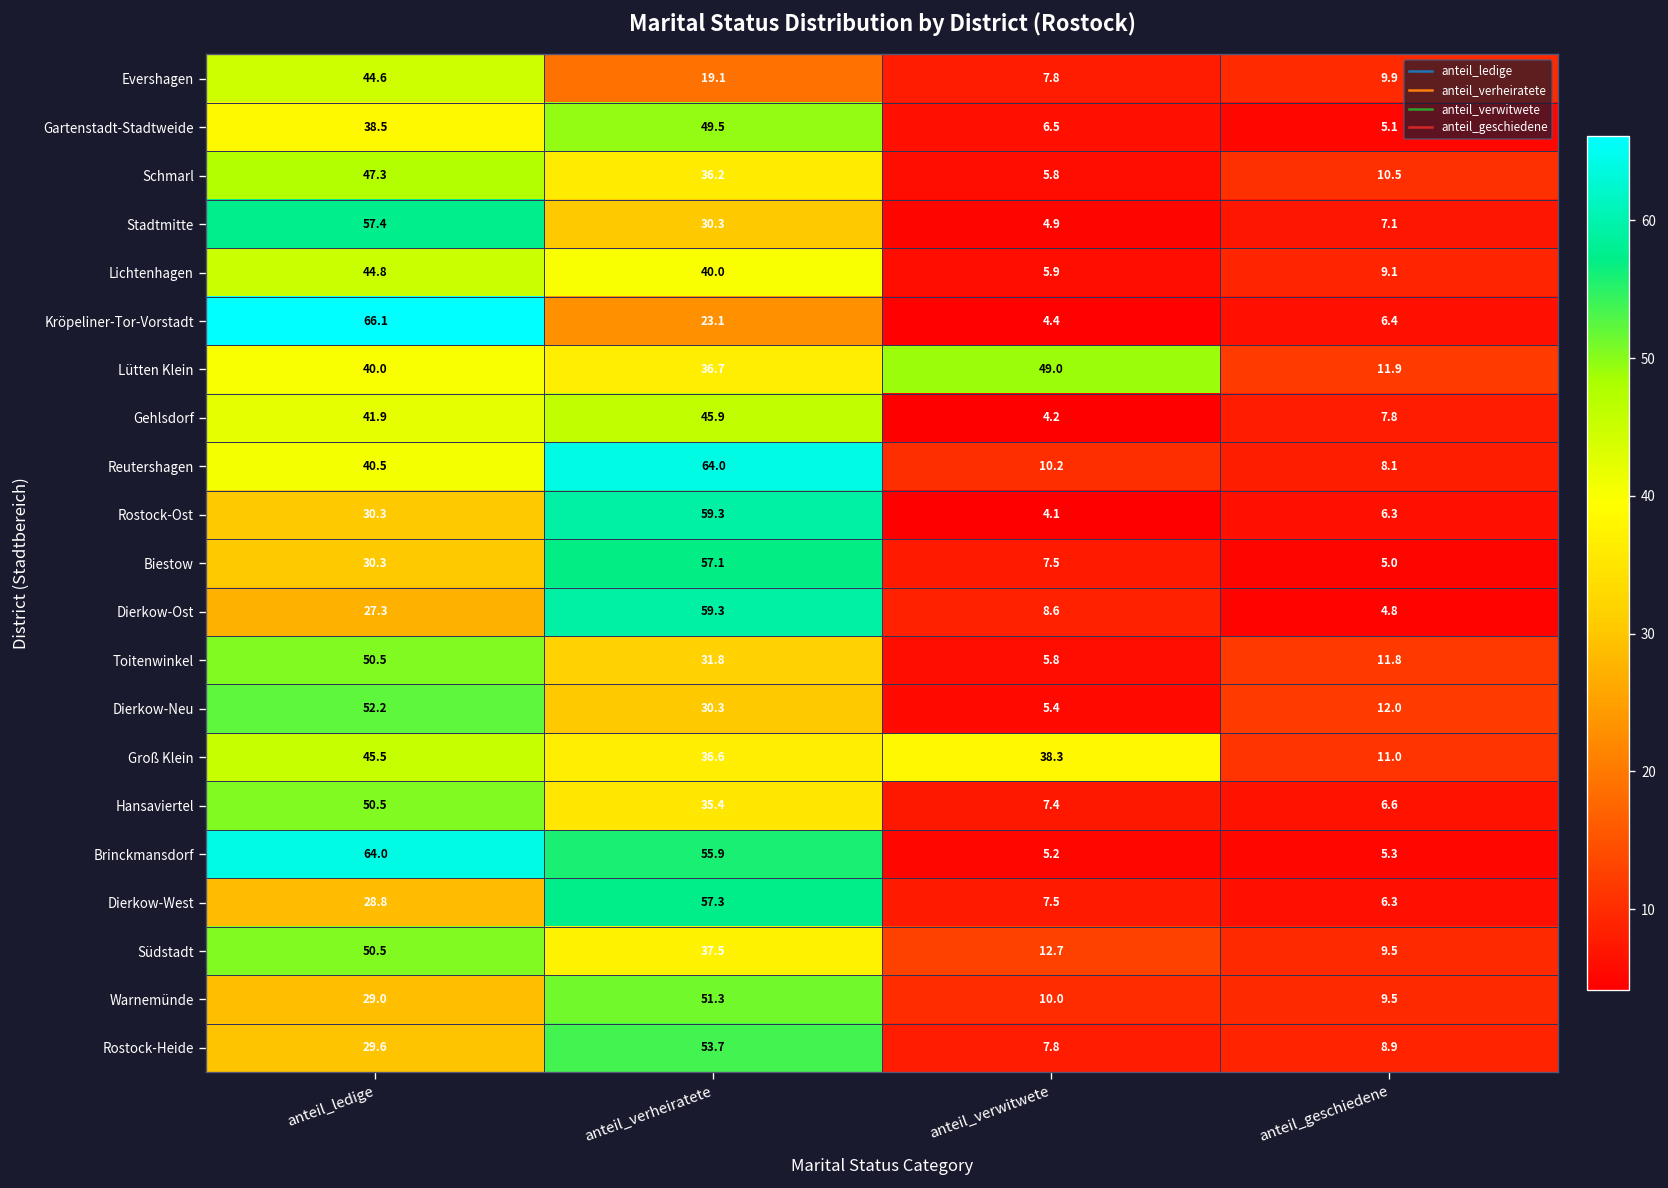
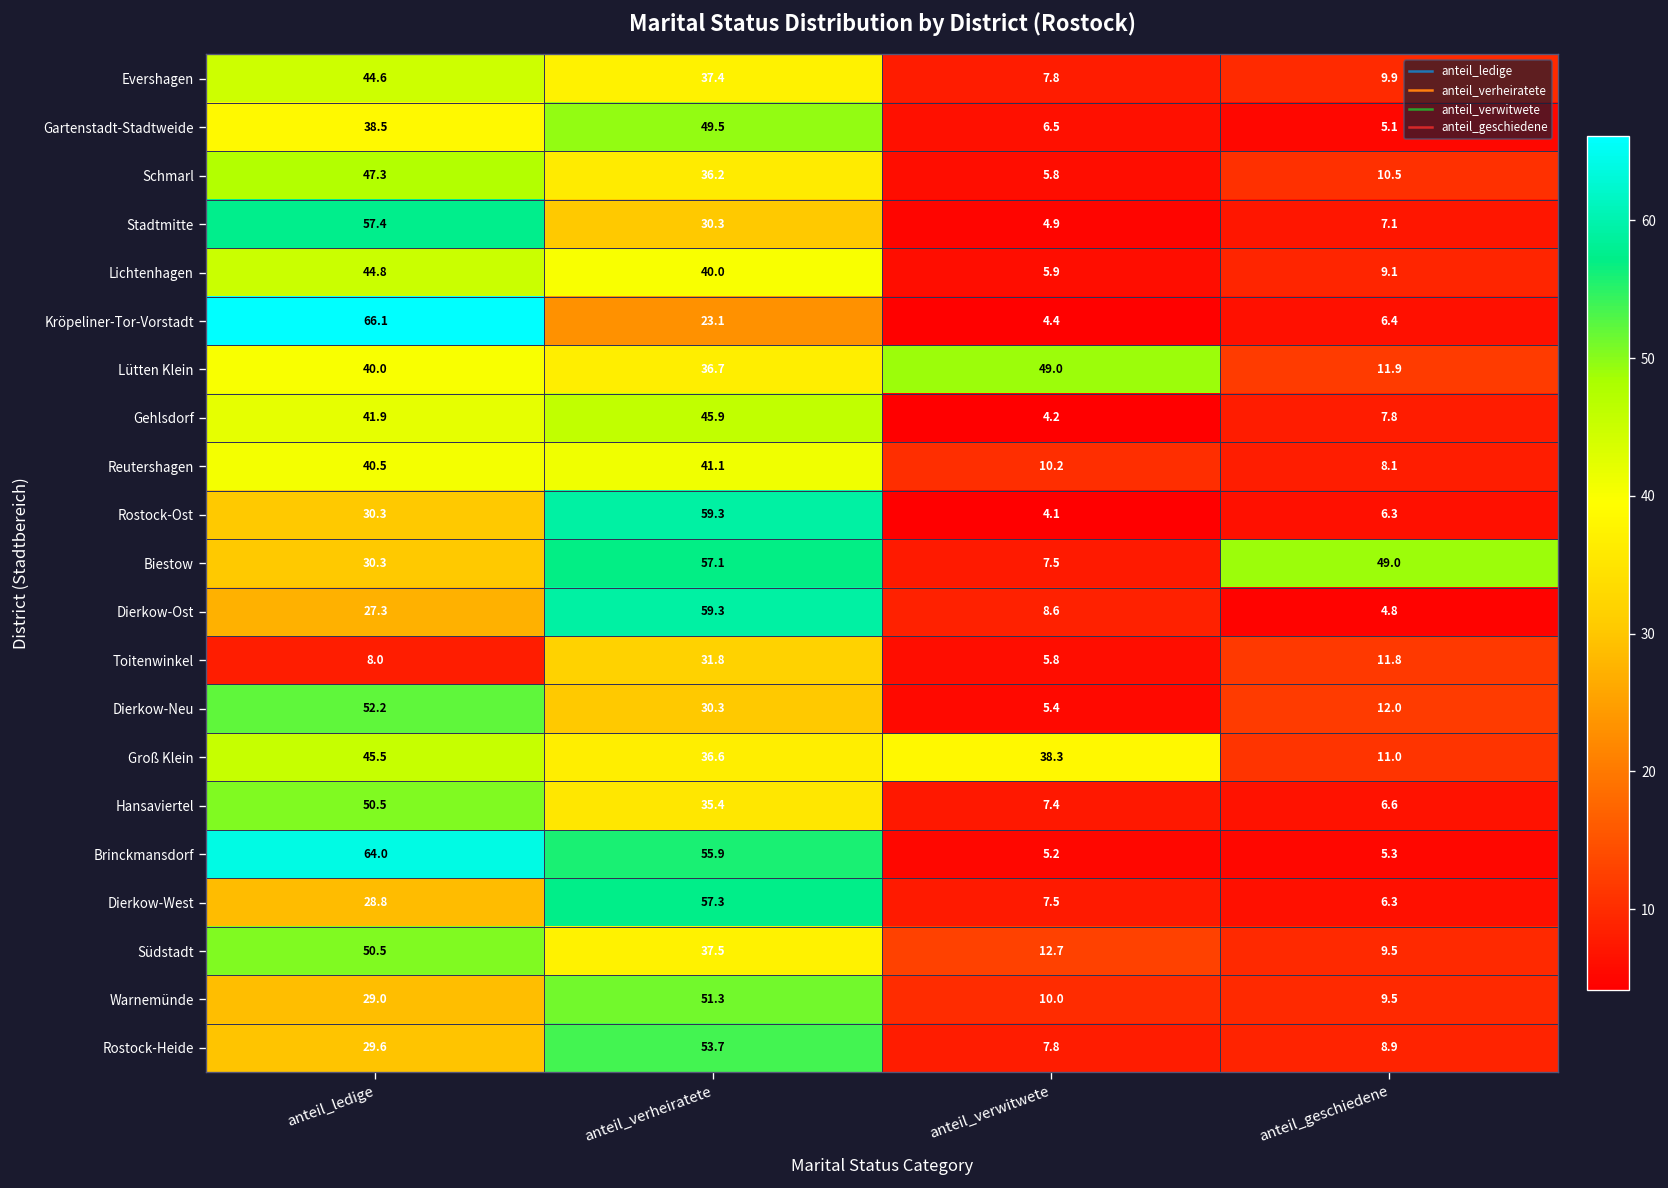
  {
    "Evershagen": {
      "anteil_ledige": 44.6,
-     "anteil_verheiratete": 19.1,
+     "anteil_verheiratete": 37.4,
      "anteil_verwitwete": 7.8,
      "anteil_geschiedene": 9.9
    },
    "Gartenstadt-Stadtweide": {
      "anteil_ledige": 38.5,
      "anteil_verheiratete": 49.5,
      "anteil_verwitwete": 6.5,
      "anteil_geschiedene": 5.1
    },
    "Schmarl": {
      "anteil_ledige": 47.3,
      "anteil_verheiratete": 36.2,
      "anteil_verwitwete": 5.8,
      "anteil_geschiedene": 10.5
    },
    "Stadtmitte": {
      "anteil_ledige": 57.4,
      "anteil_verheiratete": 30.3,
      "anteil_verwitwete": 4.9,
      "anteil_geschiedene": 7.1
    },
    "Lichtenhagen": {
      "anteil_ledige": 44.8,
      "anteil_verheiratete": 40.0,
      "anteil_verwitwete": 5.9,
      "anteil_geschiedene": 9.1
    },
    "Kröpeliner-Tor-Vorstadt": {
      "anteil_ledige": 66.1,
      "anteil_verheiratete": 23.1,
      "anteil_verwitwete": 4.4,
      "anteil_geschiedene": 6.4
    },
    "Lütten Klein": {
      "anteil_ledige": 40.0,
      "anteil_verheiratete": 36.7,
      "anteil_verwitwete": 49.0,
      "anteil_geschiedene": 11.9
    },
    "Gehlsdorf": {
      "anteil_ledige": 41.9,
      "anteil_verheiratete": 45.9,
      "anteil_verwitwete": 4.2,
      "anteil_geschiedene": 7.8
    },
    "Reutershagen": {
      "anteil_ledige": 40.5,
-     "anteil_verheiratete": 64.0,
+     "anteil_verheiratete": 41.1,
      "anteil_verwitwete": 10.2,
      "anteil_geschiedene": 8.1
    },
    "Rostock-Ost": {
      "anteil_ledige": 30.3,
      "anteil_verheiratete": 59.3,
      "anteil_verwitwete": 4.1,
      "anteil_geschiedene": 6.3
    },
    "Biestow": {
      "anteil_ledige": 30.3,
      "anteil_verheiratete": 57.1,
      "anteil_verwitwete": 7.5,
-     "anteil_geschiedene": 5.0
+     "anteil_geschiedene": 49.0
    },
    "Dierkow-Ost": {
      "anteil_ledige": 27.3,
      "anteil_verheiratete": 59.3,
      "anteil_verwitwete": 8.6,
      "anteil_geschiedene": 4.8
    },
    "Toitenwinkel": {
-     "anteil_ledige": 50.5,
+     "anteil_ledige": 8.0,
      "anteil_verheiratete": 31.8,
      "anteil_verwitwete": 5.8,
      "anteil_geschiedene": 11.8
    },
    "Dierkow-Neu": {
      "anteil_ledige": 52.2,
      "anteil_verheiratete": 30.3,
      "anteil_verwitwete": 5.4,
      "anteil_geschiedene": 12.0
    },
    "Groß Klein": {
      "anteil_ledige": 45.5,
      "anteil_verheiratete": 36.6,
      "anteil_verwitwete": 38.3,
      "anteil_geschiedene": 11.0
    },
    "Hansaviertel": {
      "anteil_ledige": 50.5,
      "anteil_verheiratete": 35.4,
      "anteil_verwitwete": 7.4,
      "anteil_geschiedene": 6.6
    },
    "Brinckmansdorf": {
      "anteil_ledige": 64.0,
      "anteil_verheiratete": 55.9,
      "anteil_verwitwete": 5.2,
      "anteil_geschiedene": 5.3
    },
    "Dierkow-West": {
      "anteil_ledige": 28.8,
      "anteil_verheiratete": 57.3,
      "anteil_verwitwete": 7.5,
      "anteil_geschiedene": 6.3
    },
    "Südstadt": {
      "anteil_ledige": 50.5,
      "anteil_verheiratete": 37.5,
      "anteil_verwitwete": 12.7,
      "anteil_geschiedene": 9.5
    },
    "Warnemünde": {
      "anteil_ledige": 29.0,
      "anteil_verheiratete": 51.3,
      "anteil_verwitwete": 10.0,
      "anteil_geschiedene": 9.5
    },
    "Rostock-Heide": {
      "anteil_ledige": 29.6,
      "anteil_verheiratete": 53.7,
      "anteil_verwitwete": 7.8,
      "anteil_geschiedene": 8.9
    }
  }
